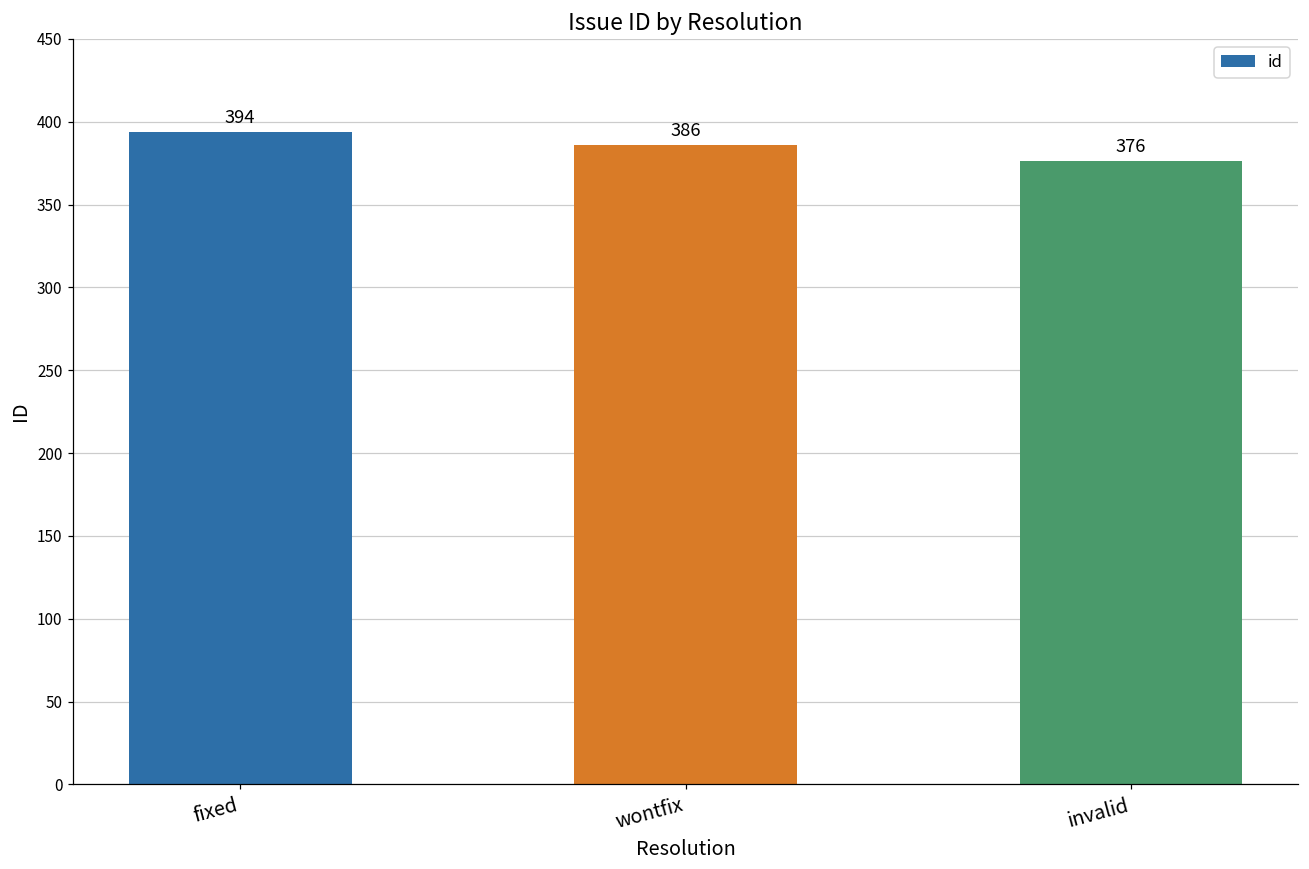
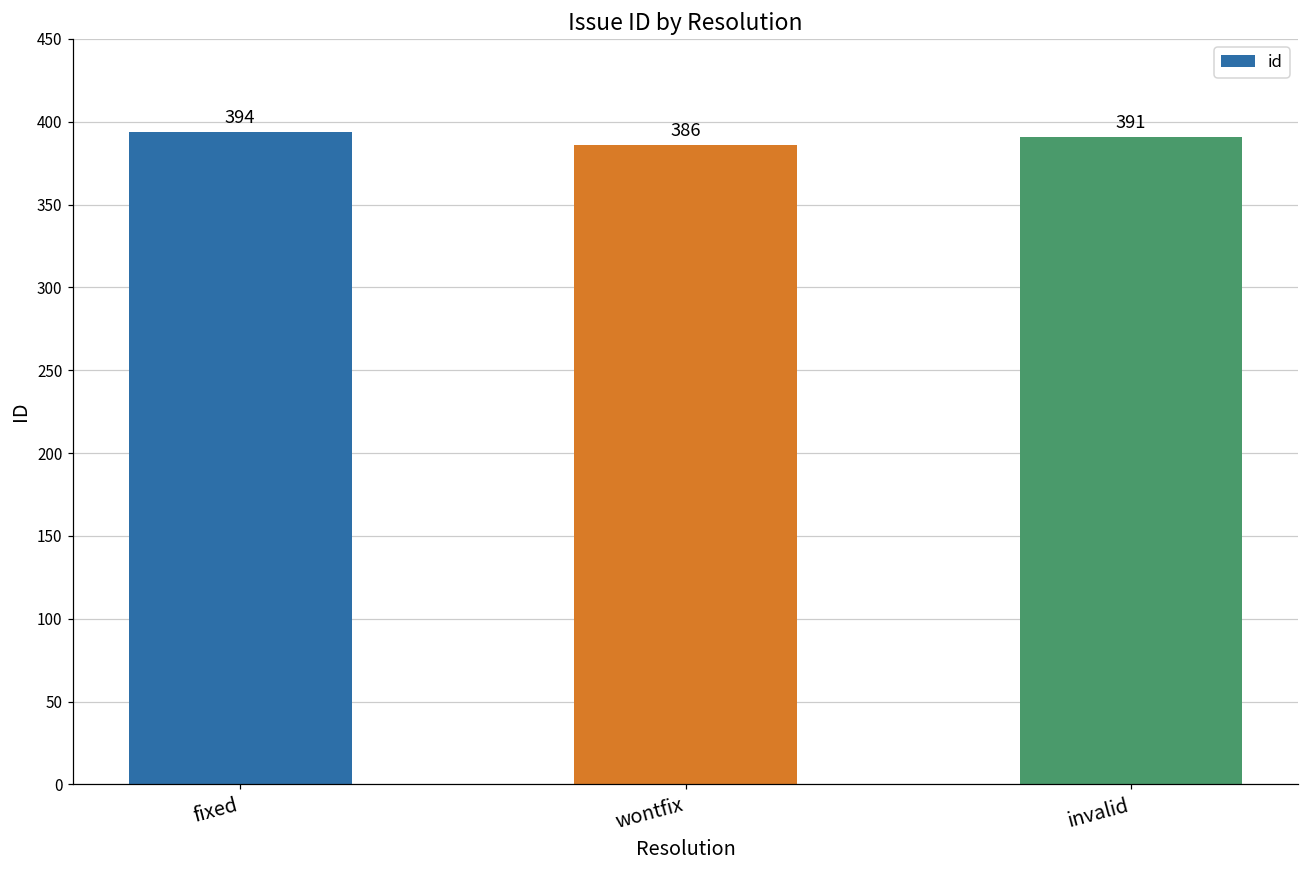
  {
    "fixed": 394,
    "wontfix": 386,
-   "invalid": 376
+   "invalid": 391
  }
